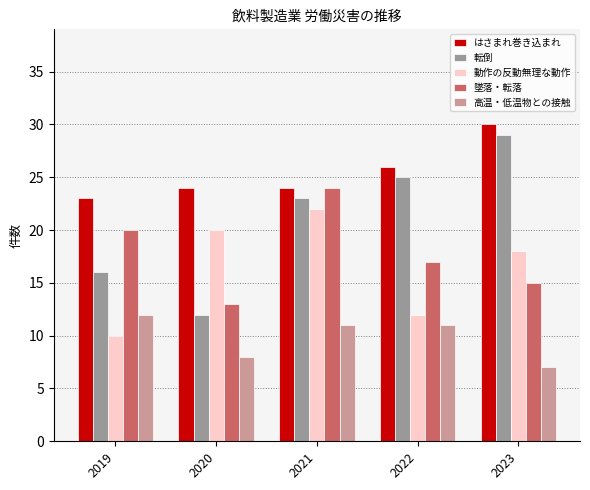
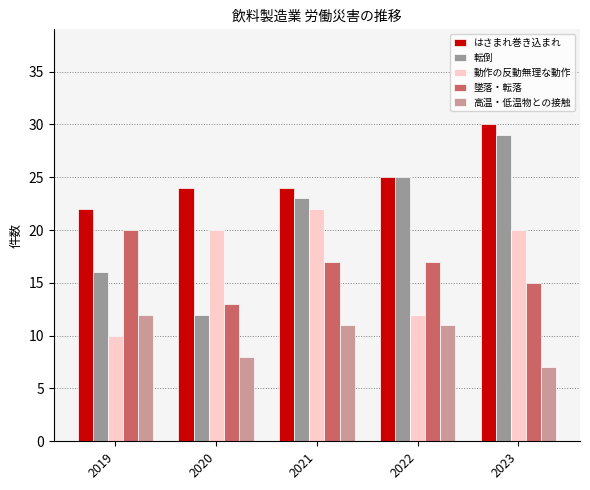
  {
    "はさまれ巻き込まれ": {
-     "2019": 23,
+     "2019": 22,
      "2020": 24,
      "2021": 24,
-     "2022": 26,
+     "2022": 25,
      "2023": 30
    },
    "動作の反動無理な動作": {
      "2019": 10,
      "2020": 20,
      "2021": 22,
      "2022": 12,
-     "2023": 18
+     "2023": 20
    },
    "墜落・転落": {
      "2019": 20,
      "2020": 13,
-     "2021": 24,
+     "2021": 17,
      "2022": 17,
      "2023": 15
    }
  }
